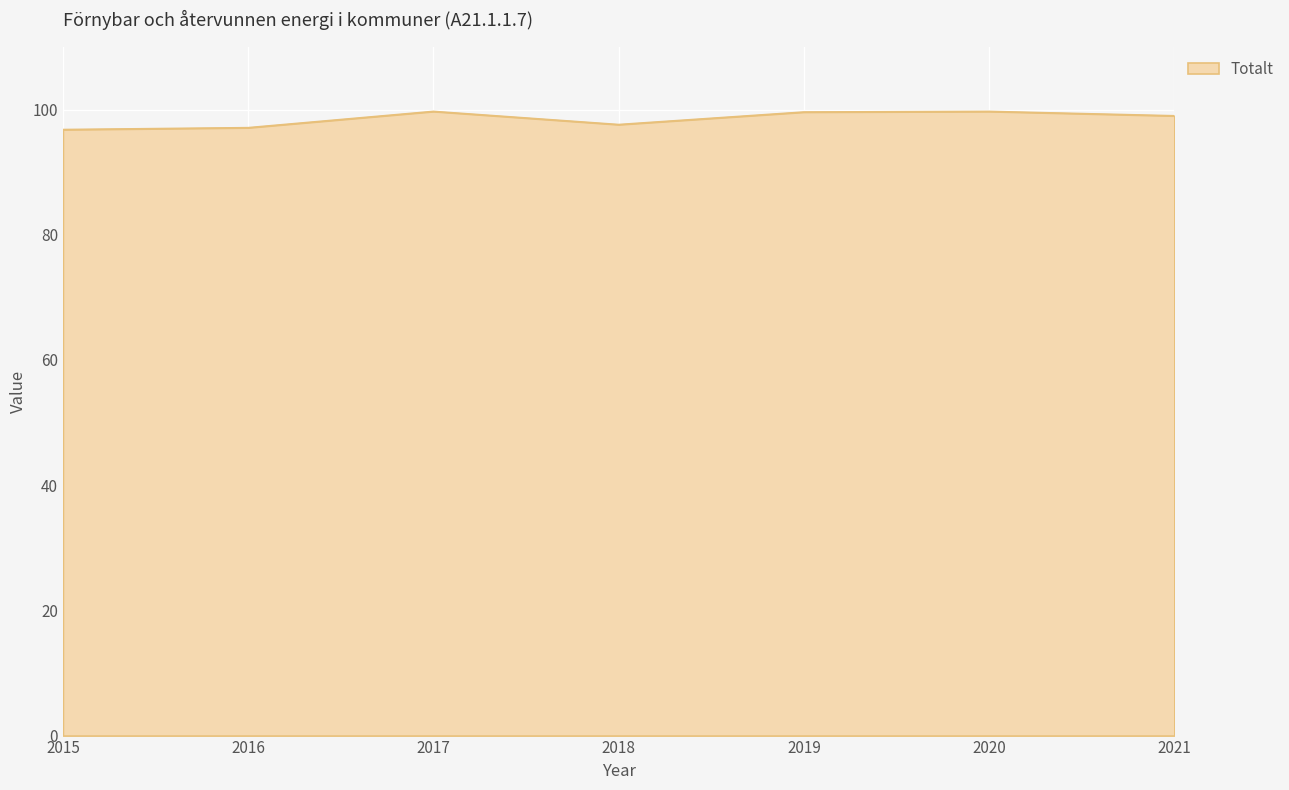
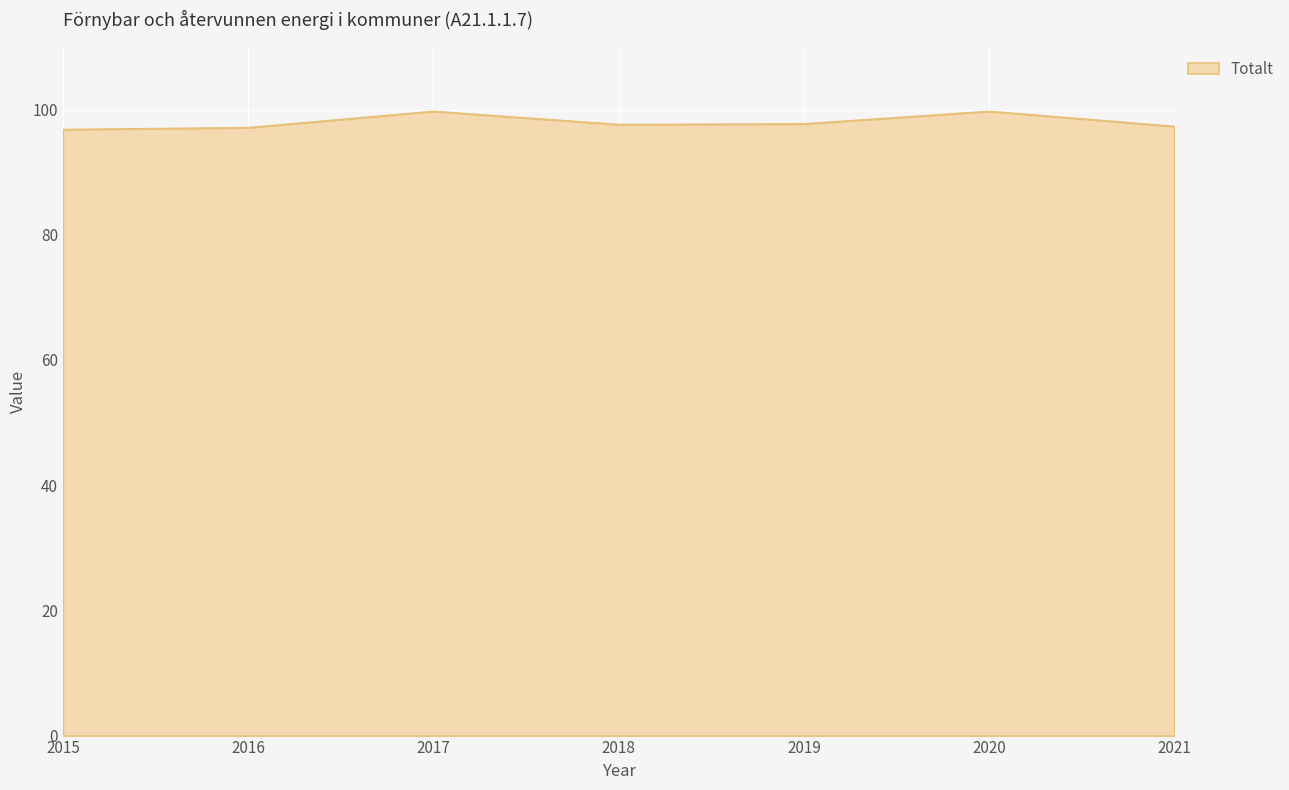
  {
    "2015": 97,
    "2016": 97,
    "2017": 100,
    "2018": 98,
-   "2019": 100,
+   "2019": 98,
    "2020": 100,
-   "2021": 99
+   "2021": 97
  }
